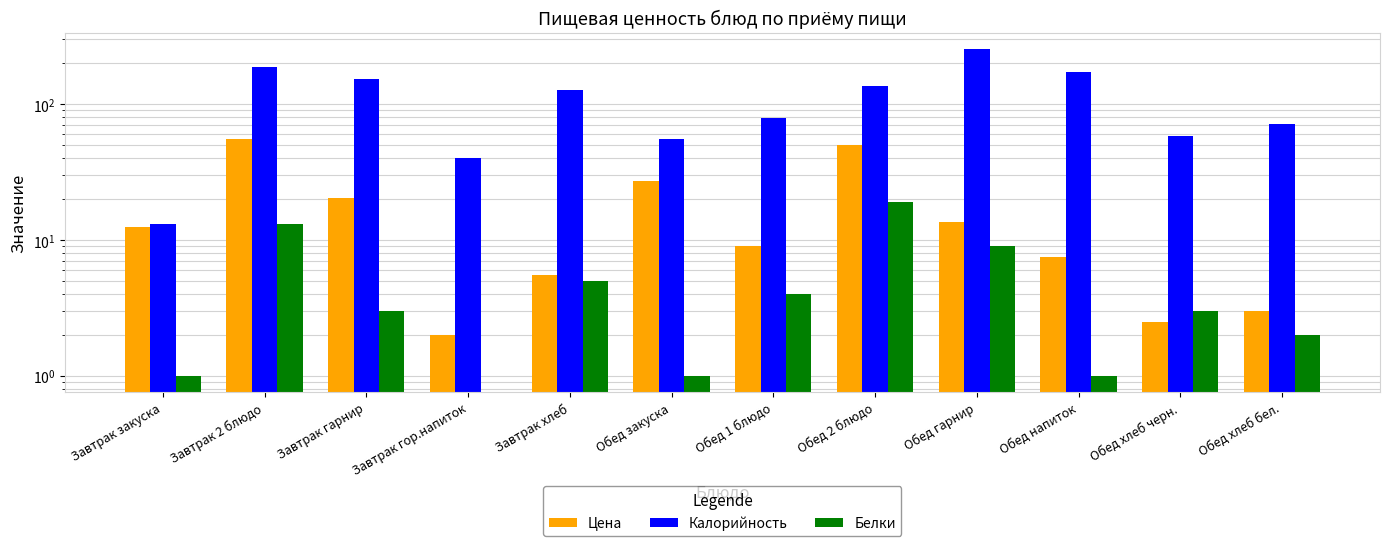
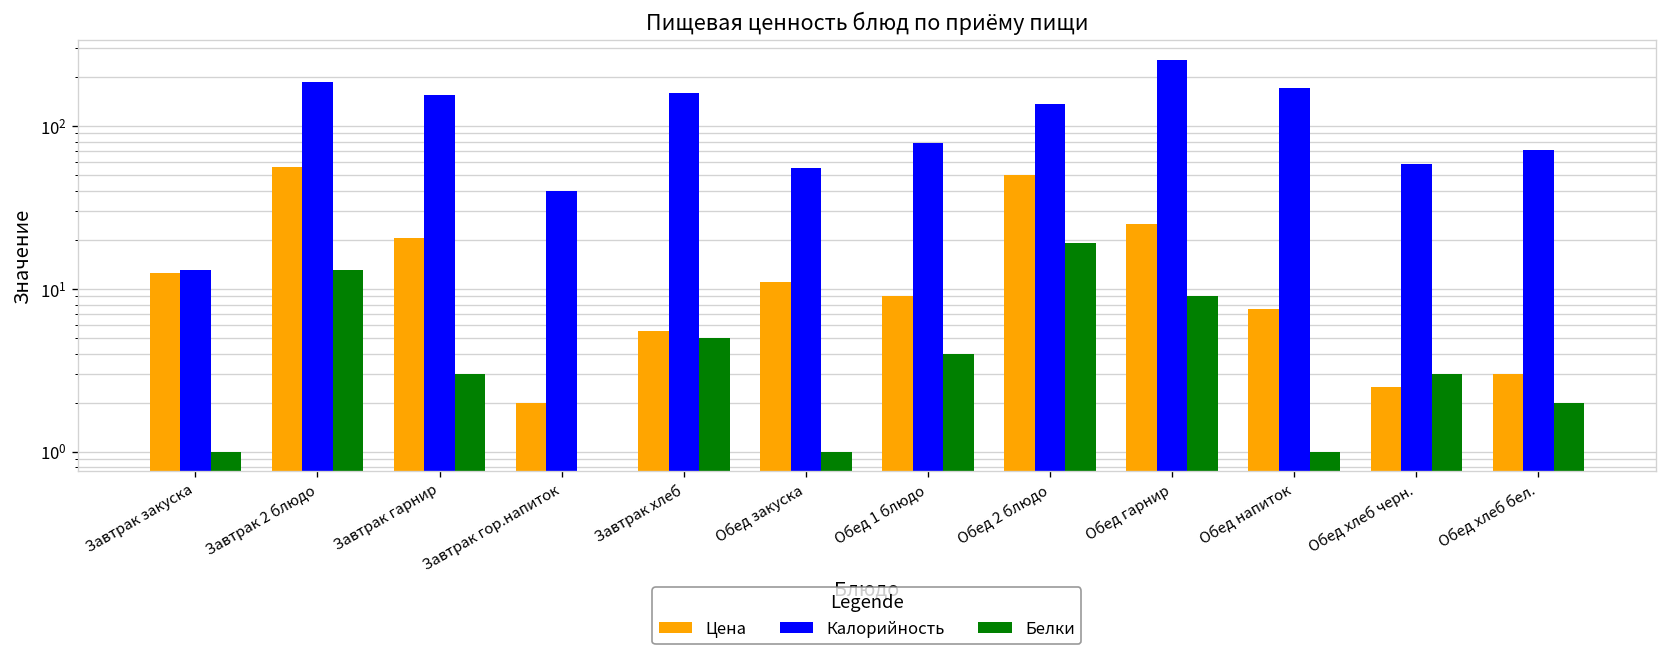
  {
    "Цена": {
      "Завтрак закуска": 13,
      "Завтрак 2 блюдо": 56,
      "Завтрак гарнир": 21,
      "Завтрак гор.напиток": 2,
      "Завтрак хлеб": 5.5,
-     "Обед закуска": 27,
+     "Обед закуска": 11,
      "Обед 1 блюдо": 9,
      "Обед 2 блюдо": 50,
-     "Обед гарнир": 14,
+     "Обед гарнир": 25,
      "Обед напиток": 8,
      "Обед хлеб черн.": 2.5,
      "Обед хлеб бел.": 3
    },
    "Калорийность": {
      "Завтрак закуска": 13,
      "Завтрак 2 блюдо": 190,
      "Завтрак гарнир": 150,
      "Завтрак гор.напиток": 40,
-     "Завтрак хлеб": 130,
+     "Завтрак хлеб": 160,
      "Обед закуска": 55,
      "Обед 1 блюдо": 80,
      "Обед 2 блюдо": 140,
      "Обед гарнир": 260,
      "Обед напиток": 170,
      "Обед хлеб черн.": 58,
      "Обед хлеб бел.": 70
    },
    "Белки": {
      "Завтрак закуска": 1,
      "Завтрак 2 блюдо": 13,
      "Завтрак гарнир": 3,
      "Завтрак хлеб": 5,
      "Обед закуска": 1,
      "Обед 1 блюдо": 4,
      "Обед 2 блюдо": 19,
      "Обед гарнир": 9,
      "Обед напиток": 1,
      "Обед хлеб черн.": 3,
      "Обед хлеб бел.": 2
    }
  }
